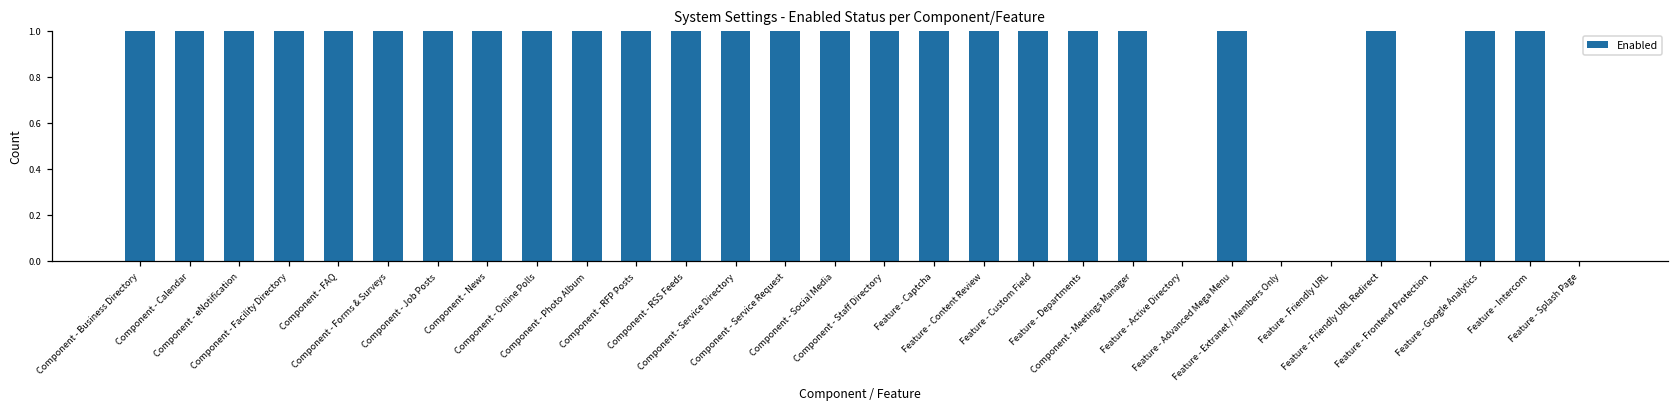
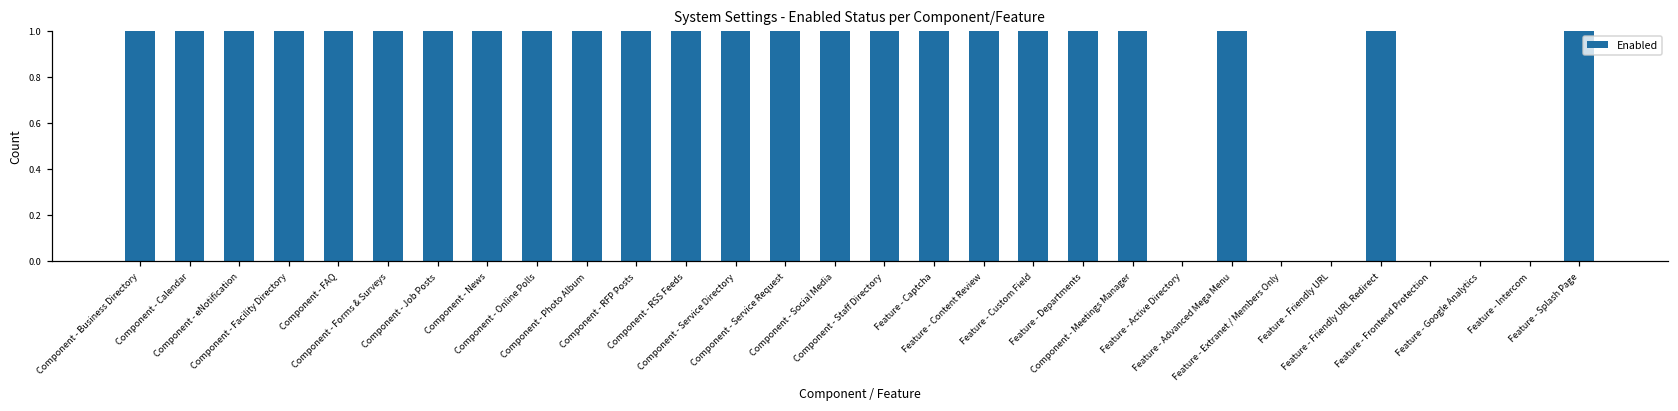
  {
    "Component - Business Directory": 1,
    "Component - Calendar": 1,
    "Component - eNotification": 1,
    "Component - Facility Directory": 1,
    "Component - FAQ": 1,
    "Component - Forms & Surveys": 1,
    "Component - Job Posts": 1,
    "Component - News": 1,
    "Component - Online Polls": 1,
    "Component - Photo Album": 1,
    "Component - RFP Posts": 1,
    "Component - RSS Feeds": 1,
    "Component - Service Directory": 1,
    "Component - Service Request": 1,
    "Component - Social Media": 1,
    "Component - Staff Directory": 1,
    "Feature - Captcha": 1,
    "Feature - Content Review": 1,
    "Feature - Custom Field": 1,
    "Feature - Departments": 1,
    "Component - Meetings Manager": 1,
    "Feature - Active Directory": 0,
    "Feature - Advanced Mega Menu": 1,
    "Feature - Extranet / Members Only": 0,
    "Feature - Friendly URL": 0,
    "Feature - Friendly URL Redirect": 1,
    "Feature - Frontend Protection": 0,
-   "Feature - Google Analytics": 1,
-   "Feature - Intercom": 1,
-   "Feature - Splash Page": 0
+   "Feature - Google Analytics": 0,
+   "Feature - Intercom": 0,
+   "Feature - Splash Page": 1
  }
